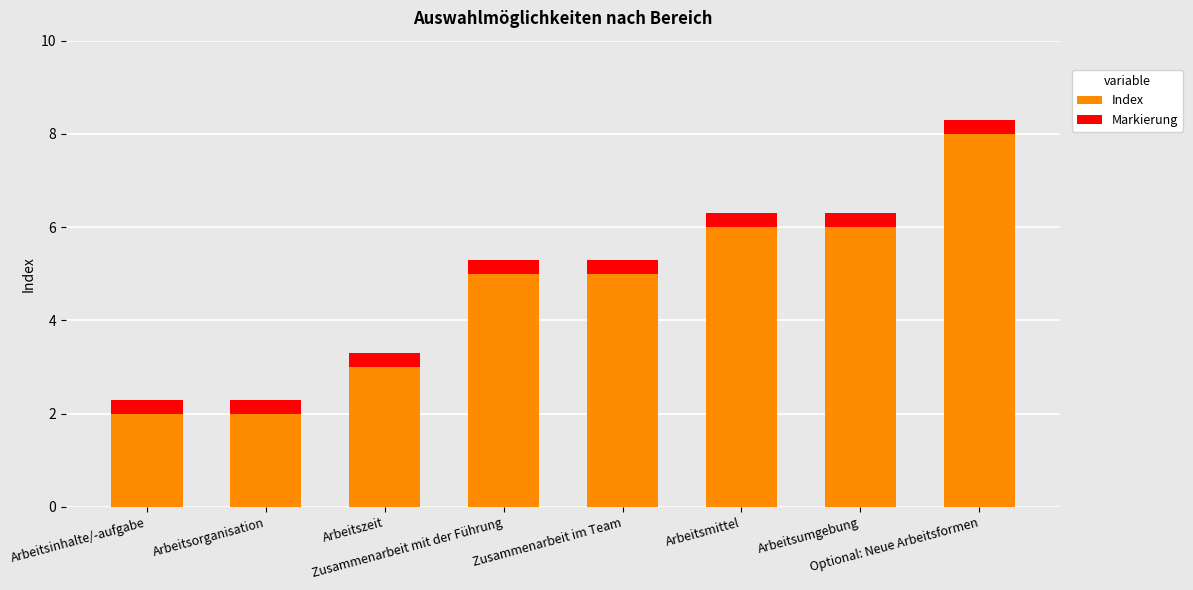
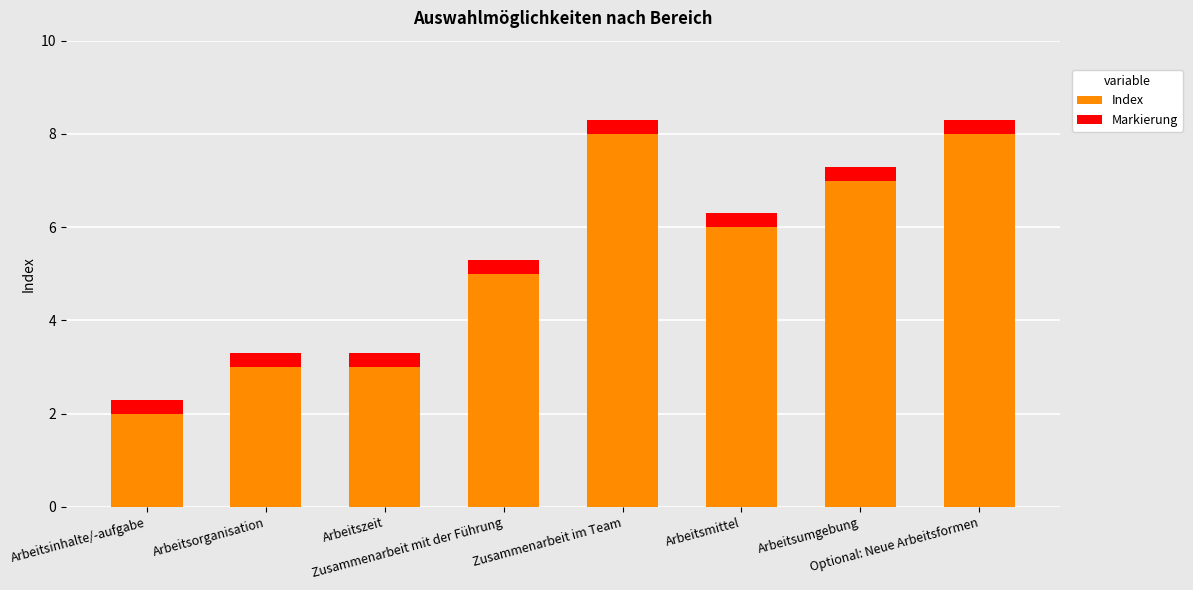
  {
    "Index": {
      "Arbeitsinhalte/-aufgabe": 2,
-     "Arbeitsorganisation": 2,
+     "Arbeitsorganisation": 3,
      "Arbeitszeit": 3,
      "Zusammenarbeit mit der Führung": 5,
-     "Zusammenarbeit im Team": 5,
+     "Zusammenarbeit im Team": 8,
      "Arbeitsmittel": 6,
-     "Arbeitsumgebung": 6,
+     "Arbeitsumgebung": 7,
      "Optional: Neue Arbeitsformen": 8
    },
    "Markierung": {
      "Arbeitsinhalte/-aufgabe": 0.3,
      "Arbeitsorganisation": 0.3,
      "Arbeitszeit": 0.3,
      "Zusammenarbeit mit der Führung": 0.3,
      "Zusammenarbeit im Team": 0.3,
      "Arbeitsmittel": 0.3,
      "Arbeitsumgebung": 0.3,
      "Optional: Neue Arbeitsformen": 0.3
    }
  }
